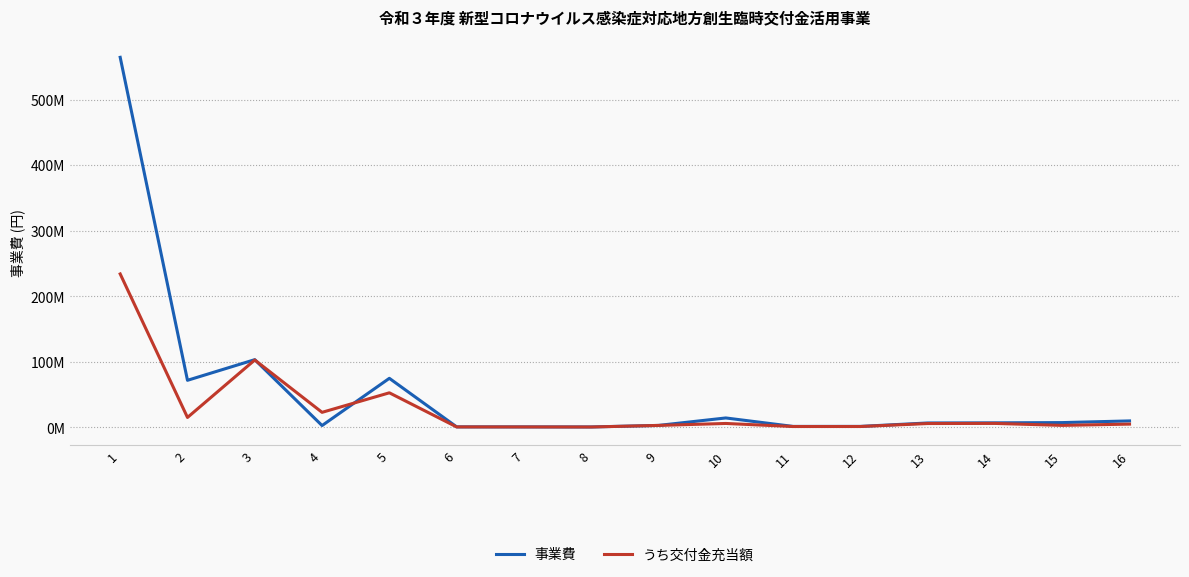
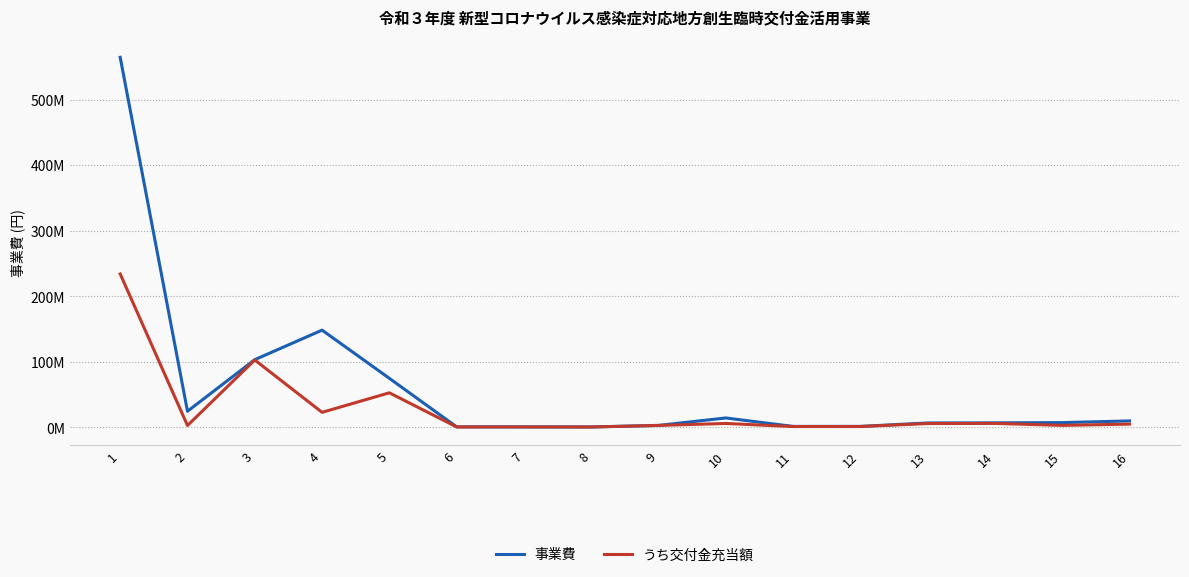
  {
    "事業費": {
      "1": 560000000,
-     "2": 70000000,
-     "4": 0,
+     "2": 20000000,
+     "4": 150000000,
      "5": 70000000,
      "10": 10000000,
      "15": 10000000,
      "16": 10000000
    },
    "うち交付金充当額": {
      "1": 230000000,
-     "2": 20000000,
+     "2": 0,
      "4": 20000000,
      "5": 50000000,
      "10": 10000000,
      "15": 0,
      "16": 0
    }
  }
